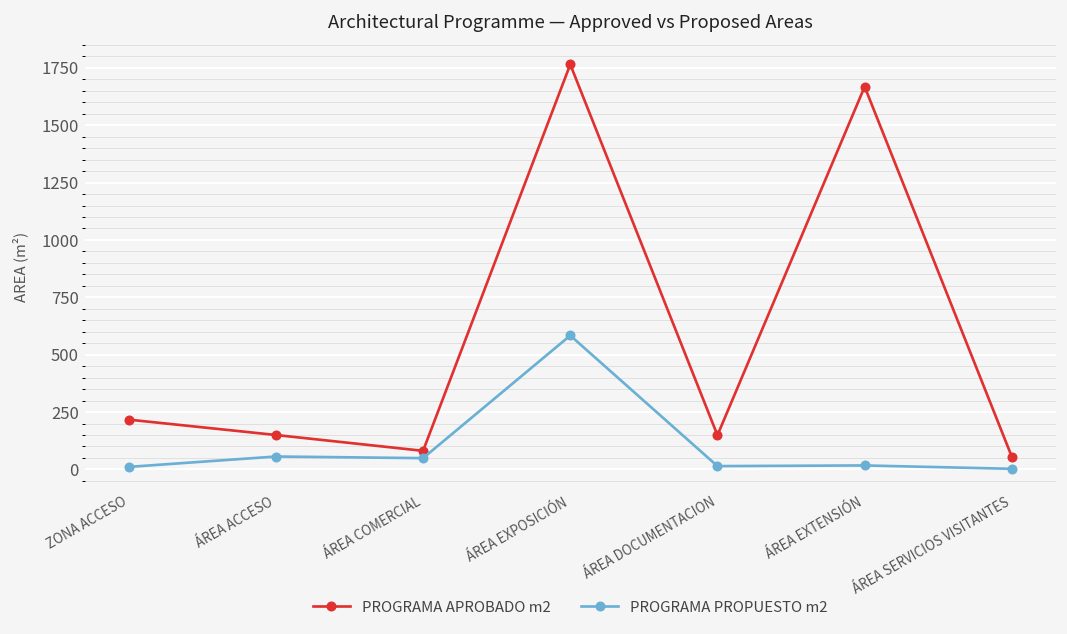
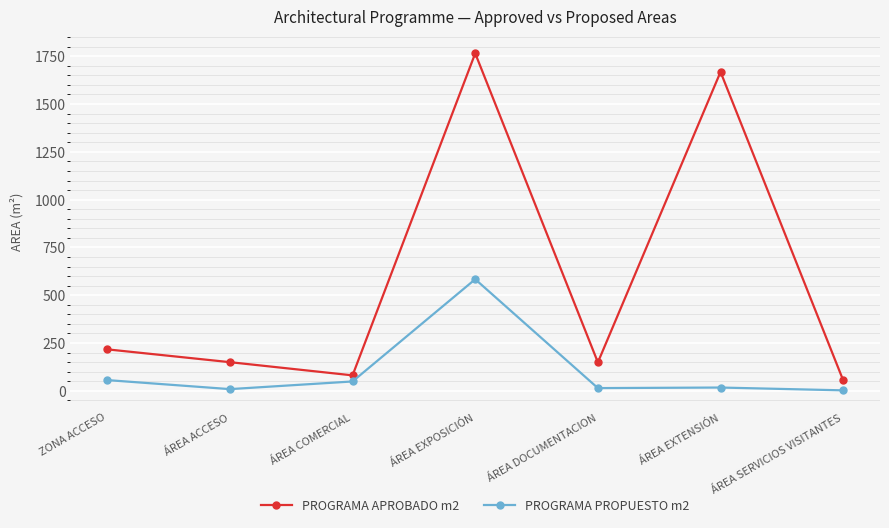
  {
    "PROGRAMA APROBADO m2": {
      "ZONA ACCESO": 220,
      "ÁREA ACCESO": 150,
      "ÁREA COMERCIAL": 80,
      "ÁREA EXPOSICIÓN": 1770,
      "ÁREA DOCUMENTACION": 150,
      "ÁREA EXTENSIÓN": 1670,
      "ÁREA SERVICIOS VISITANTES": 60
    },
    "PROGRAMA PROPUESTO m2": {
-     "ZONA ACCESO": 10,
-     "ÁREA ACCESO": 60,
+     "ZONA ACCESO": 60,
+     "ÁREA ACCESO": 10,
      "ÁREA COMERCIAL": 50,
      "ÁREA EXPOSICIÓN": 580,
      "ÁREA DOCUMENTACION": 10,
      "ÁREA EXTENSIÓN": 20,
      "ÁREA SERVICIOS VISITANTES": 0
    }
  }
